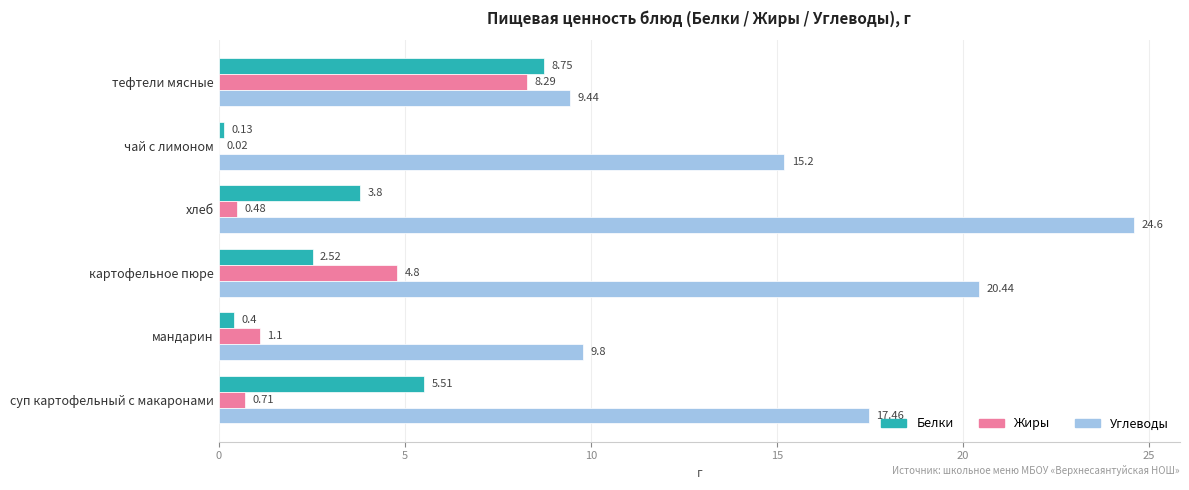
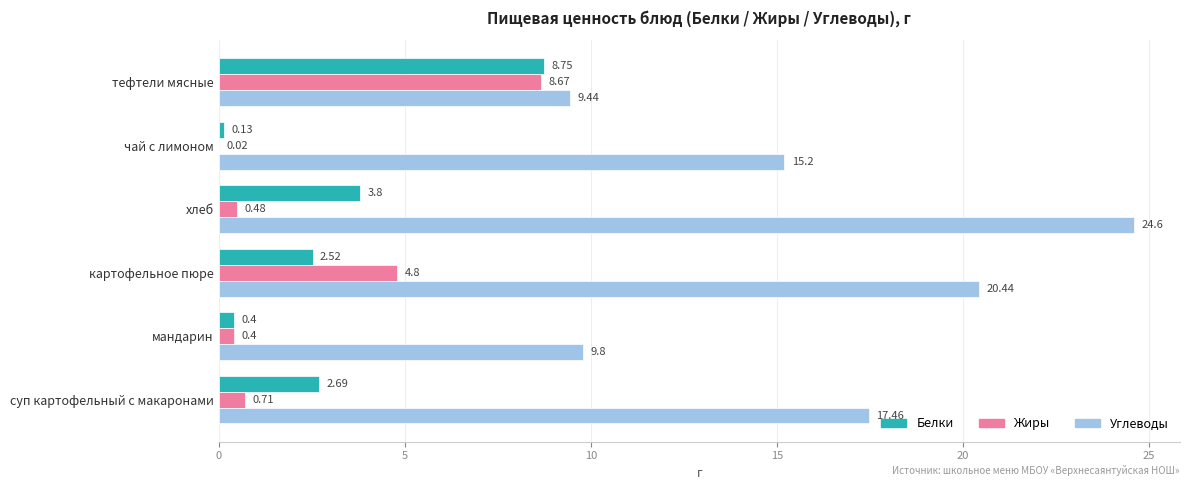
  {
    "Белки": {
      "тефтели мясные": 8.75,
      "чай с лимоном": 0.13,
      "хлеб": 3.8,
      "картофельное пюре": 2.52,
      "мандарин": 0.4,
-     "суп картофельный с макаронами": 5.51
+     "суп картофельный с макаронами": 2.69
    },
    "Жиры": {
-     "тефтели мясные": 8.29,
+     "тефтели мясные": 8.67,
      "чай с лимоном": 0.02,
      "хлеб": 0.48,
      "картофельное пюре": 4.8,
-     "мандарин": 1.1,
+     "мандарин": 0.4,
      "суп картофельный с макаронами": 0.71
    },
    "Углеводы": {
      "тефтели мясные": 9.44,
      "чай с лимоном": 15.2,
      "хлеб": 24.6,
      "картофельное пюре": 20.44,
      "мандарин": 9.8,
      "суп картофельный с макаронами": 17.46
    }
  }
